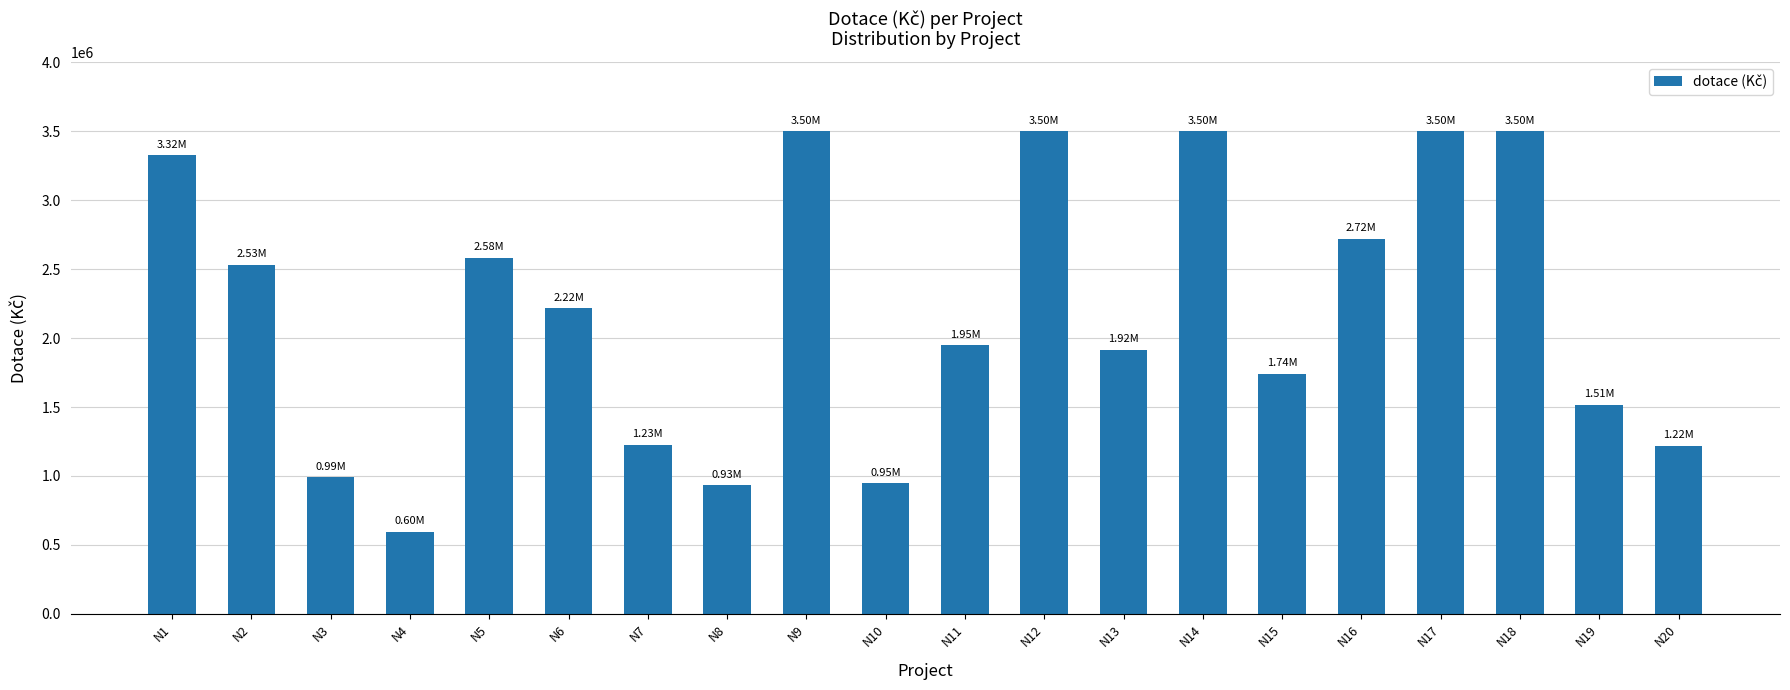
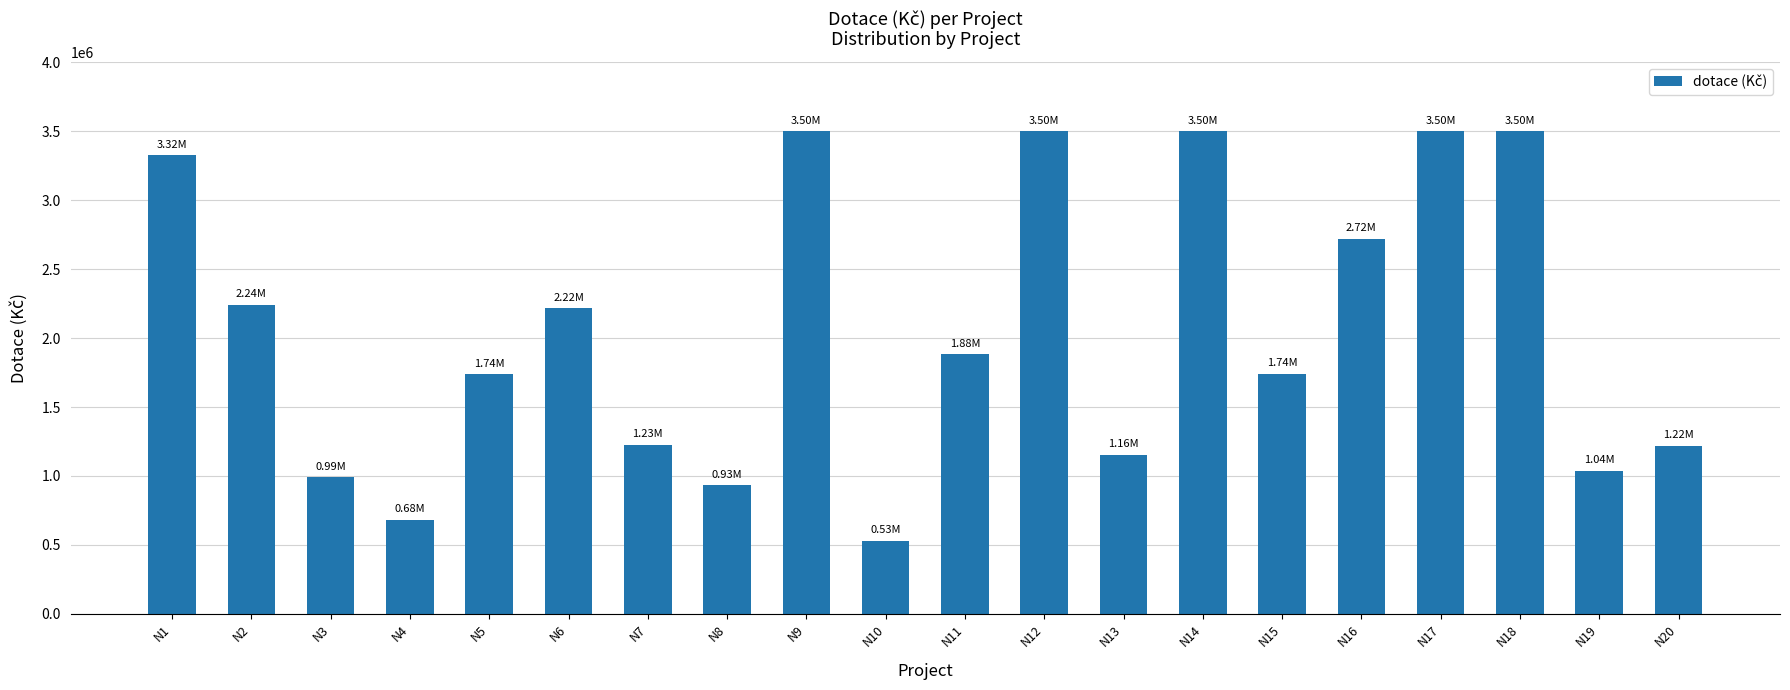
  {
    "N1": "3.32M",
-   "N2": "2.53M",
+   "N2": "2.24M",
    "N3": "0.99M",
-   "N4": "0.60M",
-   "N5": "2.58M",
+   "N4": "0.68M",
+   "N5": "1.74M",
    "N6": "2.22M",
    "N7": "1.23M",
    "N8": "0.93M",
    "N9": "3.50M",
-   "N10": "0.95M",
-   "N11": "1.95M",
+   "N10": "0.53M",
+   "N11": "1.88M",
    "N12": "3.50M",
-   "N13": "1.92M",
+   "N13": "1.16M",
    "N14": "3.50M",
    "N15": "1.74M",
    "N16": "2.72M",
    "N17": "3.50M",
    "N18": "3.50M",
-   "N19": "1.51M",
+   "N19": "1.04M",
    "N20": "1.22M"
  }
